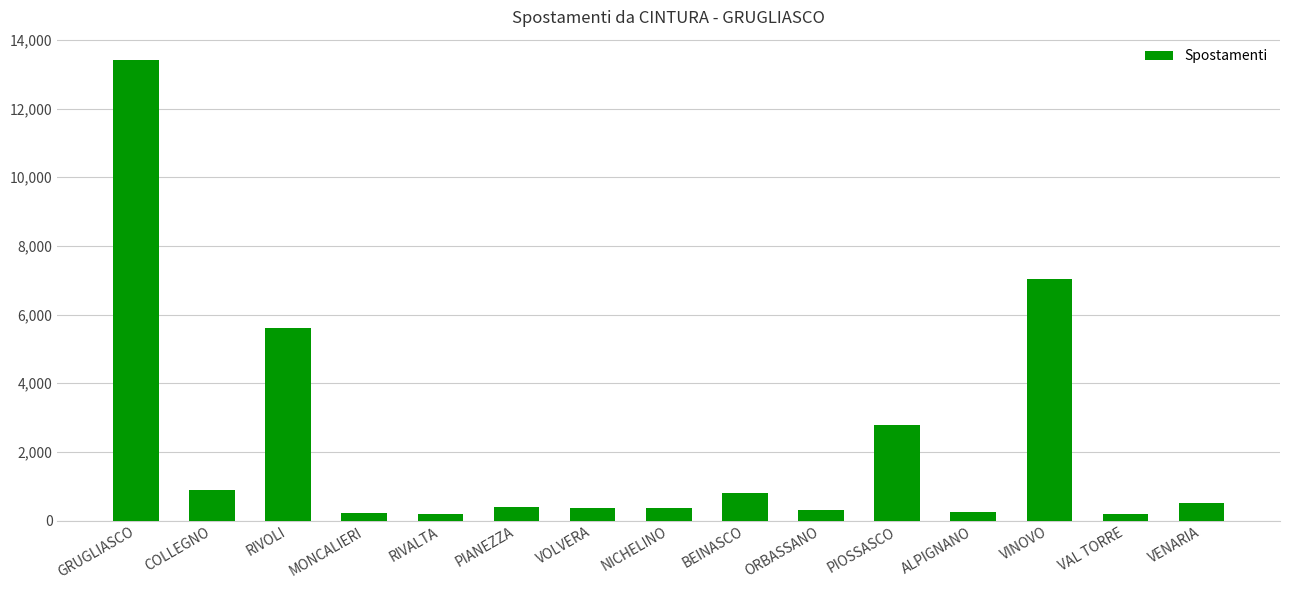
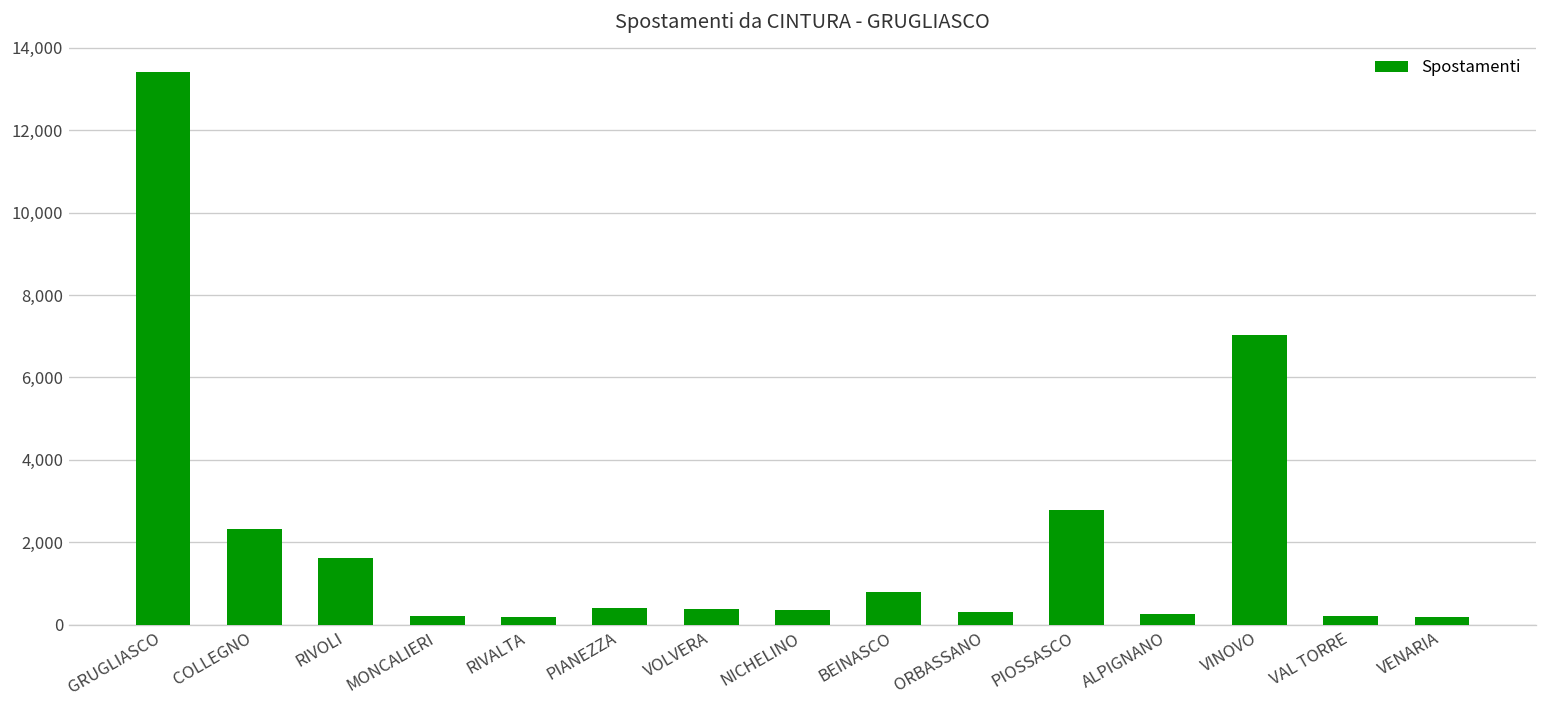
  {
    "GRUGLIASCO": "13,400",
-   "COLLEGNO": "900",
-   "RIVOLI": "5,600",
+   "COLLEGNO": "2,300",
+   "RIVOLI": "1,600",
    "MONCALIERI": "200",
    "RIVALTA": "200",
    "PIANEZZA": "400",
    "VOLVERA": "400",
    "NICHELINO": "400",
    "BEINASCO": "800",
    "ORBASSANO": "300",
    "PIOSSASCO": "2,800",
    "ALPIGNANO": "300",
    "VINOVO": "7,000",
    "VAL TORRE": "200",
-   "VENARIA": "500"
+   "VENARIA": "200"
  }
